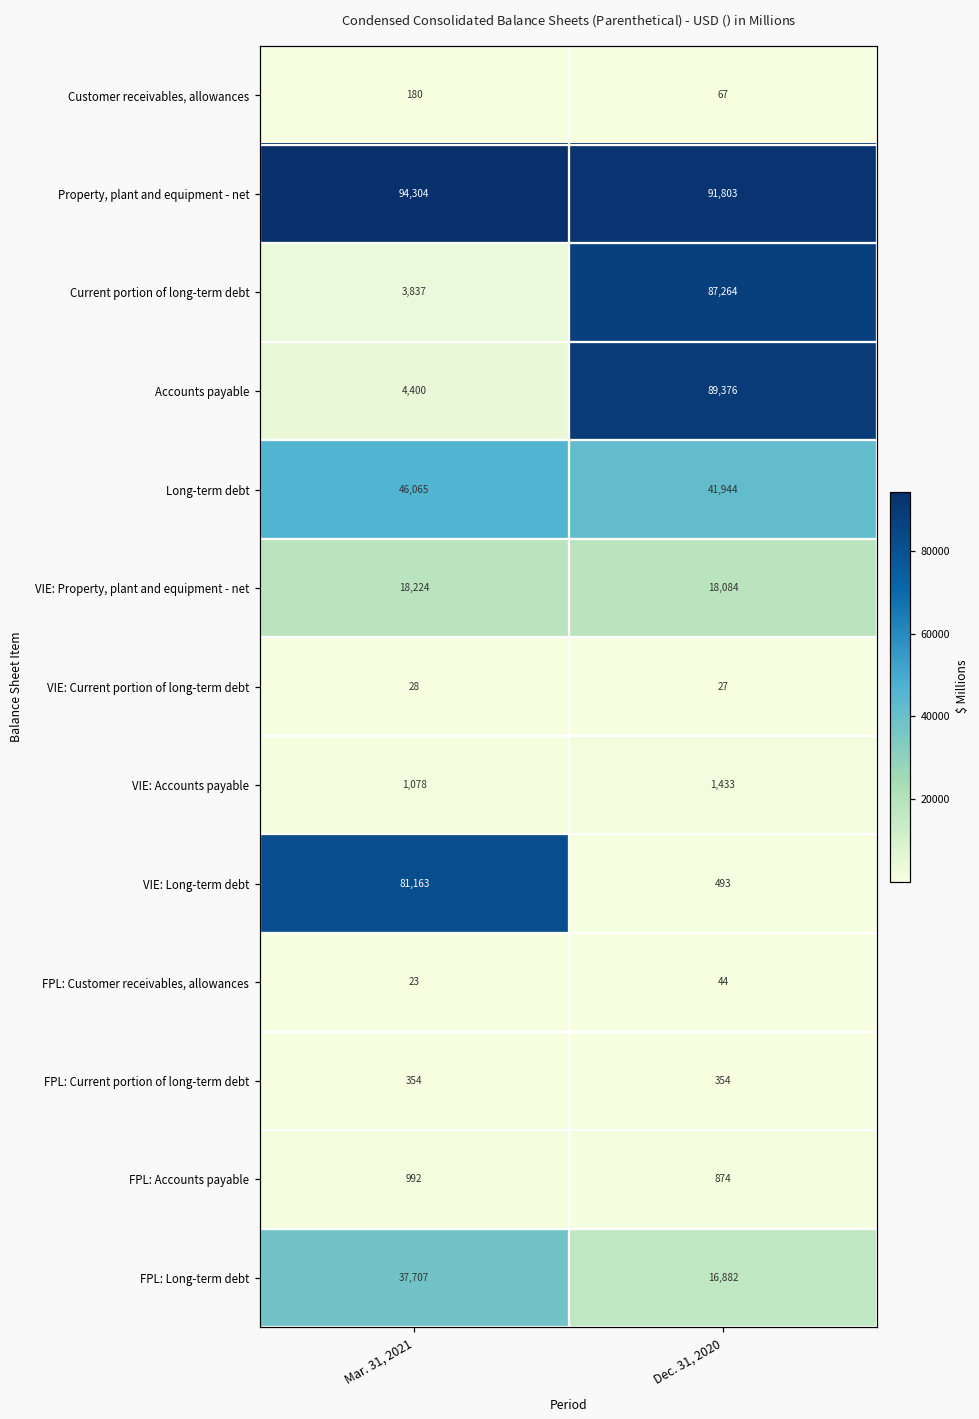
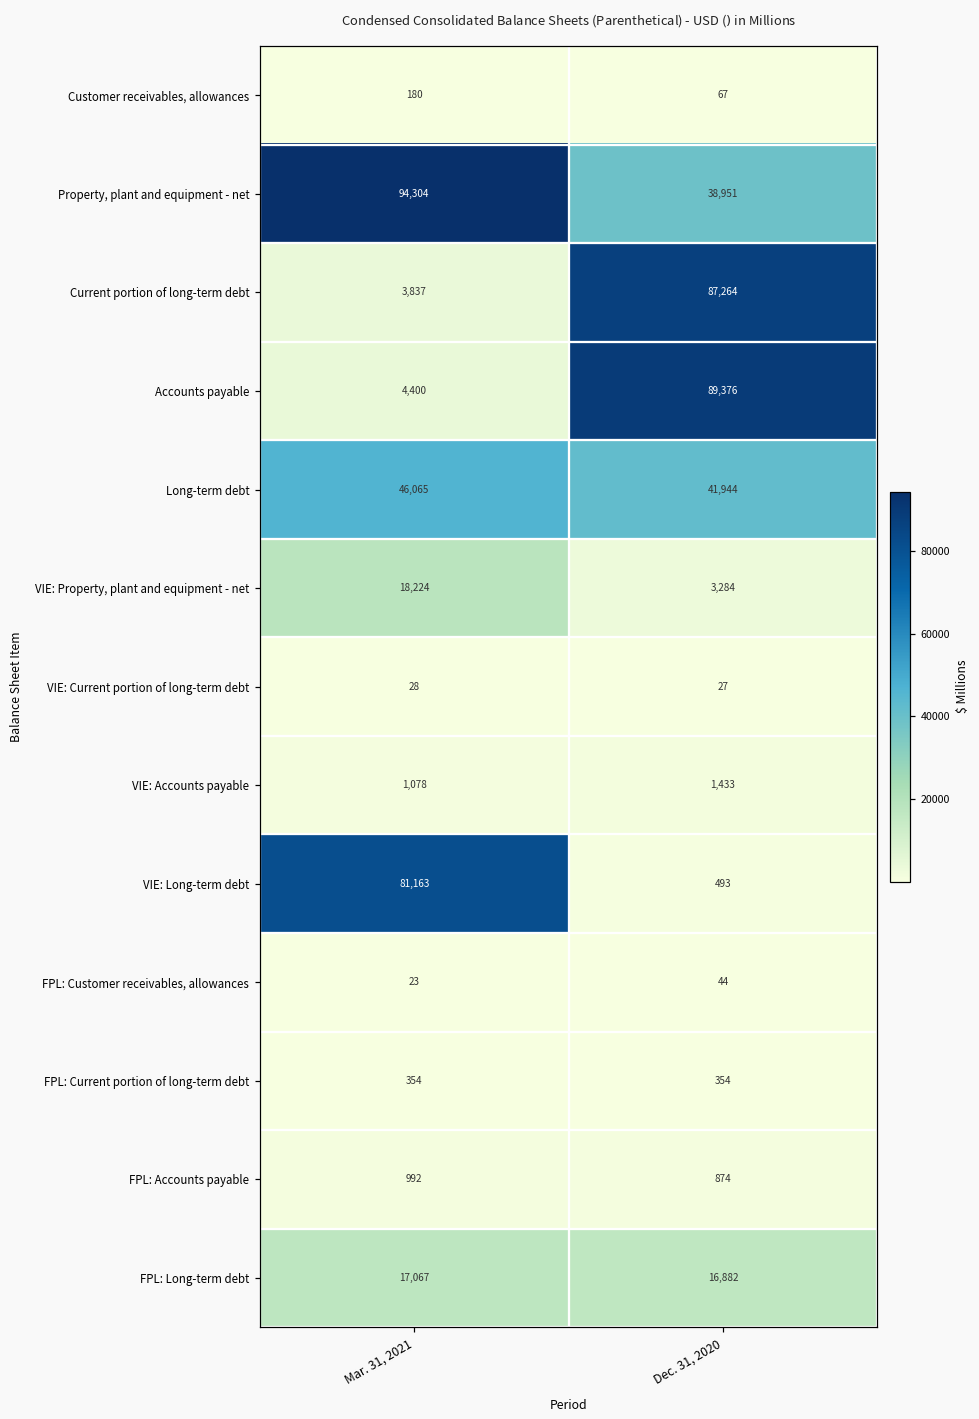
  {
    "Customer receivables, allowances": {
      "Mar. 31, 2021": "180",
      "Dec. 31, 2020": "67"
    },
    "Property, plant and equipment - net": {
      "Mar. 31, 2021": "94,304",
-     "Dec. 31, 2020": "91,803"
+     "Dec. 31, 2020": "38,951"
    },
    "Current portion of long-term debt": {
      "Mar. 31, 2021": "3,837",
      "Dec. 31, 2020": "87,264"
    },
    "Accounts payable": {
      "Mar. 31, 2021": "4,400",
      "Dec. 31, 2020": "89,376"
    },
    "Long-term debt": {
      "Mar. 31, 2021": "46,065",
      "Dec. 31, 2020": "41,944"
    },
    "VIE: Property, plant and equipment - net": {
      "Mar. 31, 2021": "18,224",
-     "Dec. 31, 2020": "18,084"
+     "Dec. 31, 2020": "3,284"
    },
    "VIE: Current portion of long-term debt": {
      "Mar. 31, 2021": "28",
      "Dec. 31, 2020": "27"
    },
    "VIE: Accounts payable": {
      "Mar. 31, 2021": "1,078",
      "Dec. 31, 2020": "1,433"
    },
    "VIE: Long-term debt": {
      "Mar. 31, 2021": "81,163",
      "Dec. 31, 2020": "493"
    },
    "FPL: Customer receivables, allowances": {
      "Mar. 31, 2021": "23",
      "Dec. 31, 2020": "44"
    },
    "FPL: Current portion of long-term debt": {
      "Mar. 31, 2021": "354",
      "Dec. 31, 2020": "354"
    },
    "FPL: Accounts payable": {
      "Mar. 31, 2021": "992",
      "Dec. 31, 2020": "874"
    },
    "FPL: Long-term debt": {
-     "Mar. 31, 2021": "37,707",
+     "Mar. 31, 2021": "17,067",
      "Dec. 31, 2020": "16,882"
    }
  }
